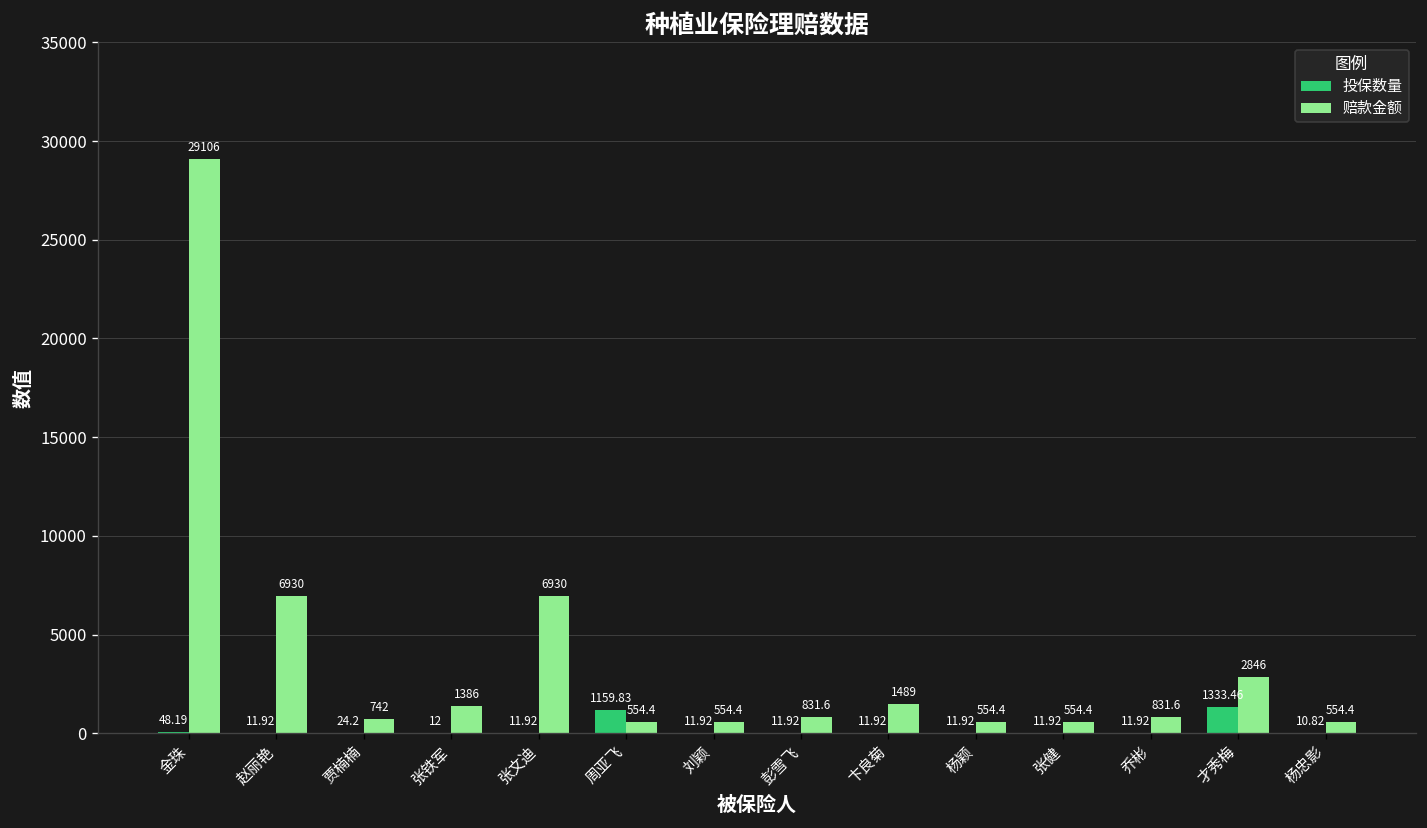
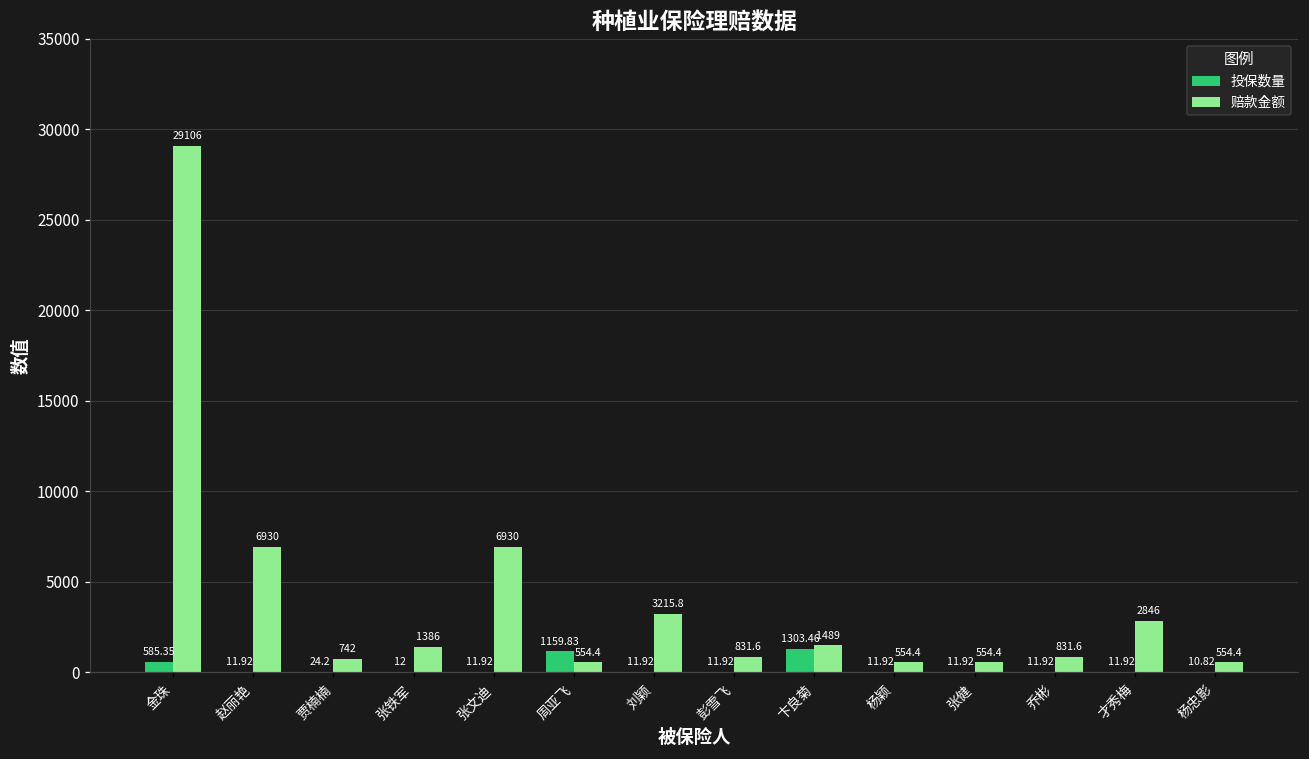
  {
    "投保数量": {
-     "金珠": 48.19,
+     "金珠": 585.35,
      "赵丽艳": 11.92,
      "贾楠楠": 24.2,
      "张铁军": 12,
      "张文迪": 11.92,
      "周亚飞": 1159.83,
      "刘颖": 11.92,
      "彭雪飞": 11.92,
-     "卞良菊": 11.92,
+     "卞良菊": 1303.46,
      "杨颖": 11.92,
      "张健": 11.92,
      "乔彬": 11.92,
-     "才秀梅": 1333.46,
+     "才秀梅": 11.92,
      "杨忠影": 10.82
    },
    "赔款金额": {
      "金珠": 29106,
      "赵丽艳": 6930,
      "贾楠楠": 742,
      "张铁军": 1386,
      "张文迪": 6930,
      "周亚飞": 554.4,
-     "刘颖": 554.4,
+     "刘颖": 3215.8,
      "彭雪飞": 831.6,
      "卞良菊": 1489,
      "杨颖": 554.4,
      "张健": 554.4,
      "乔彬": 831.6,
      "才秀梅": 2846,
      "杨忠影": 554.4
    }
  }
